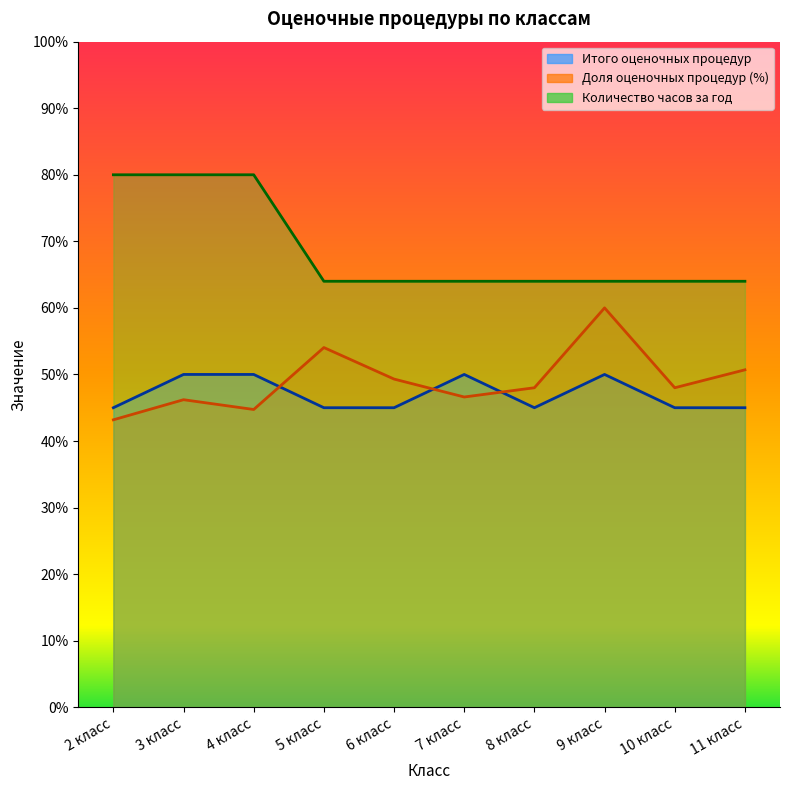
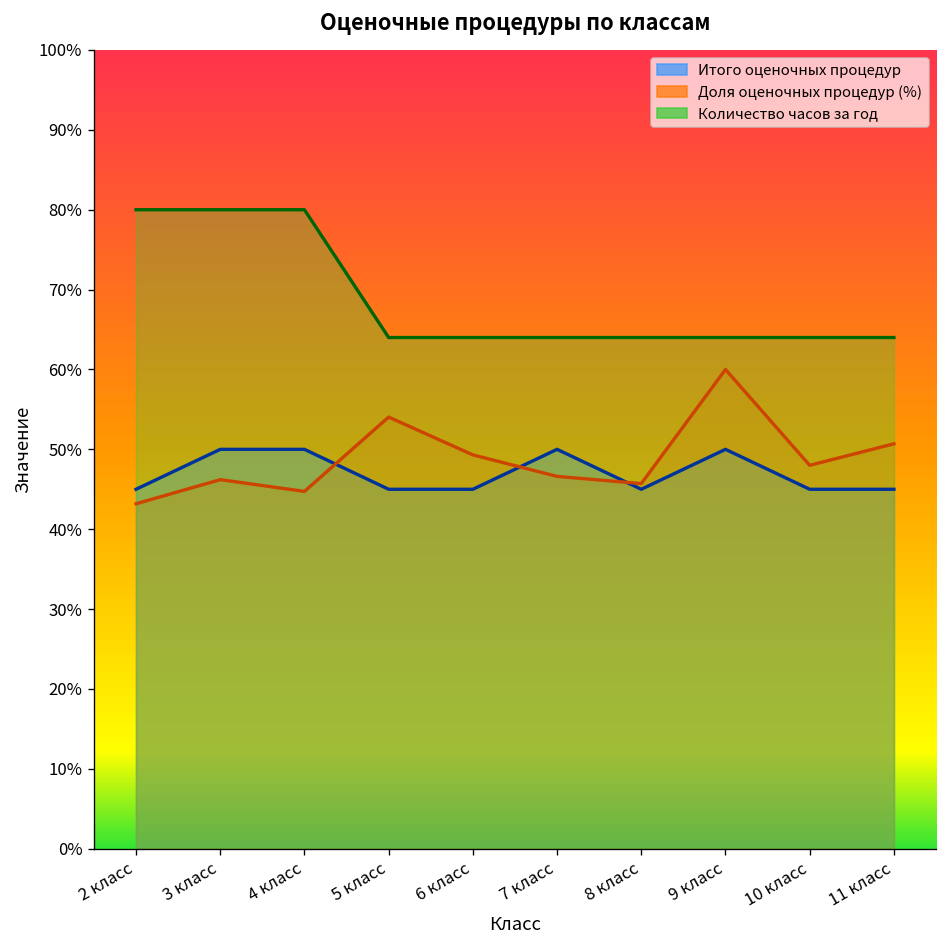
  {
    "Итого оценочных процедур": {
      "2 класс": "45%",
      "3 класс": "50%",
      "4 класс": "50%",
      "5 класс": "45%",
      "6 класс": "45%",
      "7 класс": "50%",
      "8 класс": "45%",
      "9 класс": "50%",
      "10 класс": "45%",
      "11 класс": "45%"
    },
    "Доля оценочных процедур (%)": {
      "2 класс": "43%",
      "3 класс": "46%",
      "4 класс": "45%",
      "5 класс": "54%",
      "6 класс": "49%",
      "7 класс": "47%",
-     "8 класс": "48%",
+     "8 класс": "46%",
      "9 класс": "60%",
      "10 класс": "48%",
      "11 класс": "51%"
    },
    "Количество часов за год": {
      "2 класс": "80%",
      "3 класс": "80%",
      "4 класс": "80%",
      "5 класс": "64%",
      "6 класс": "64%",
      "7 класс": "64%",
      "8 класс": "64%",
      "9 класс": "64%",
      "10 класс": "64%",
      "11 класс": "64%"
    }
  }
